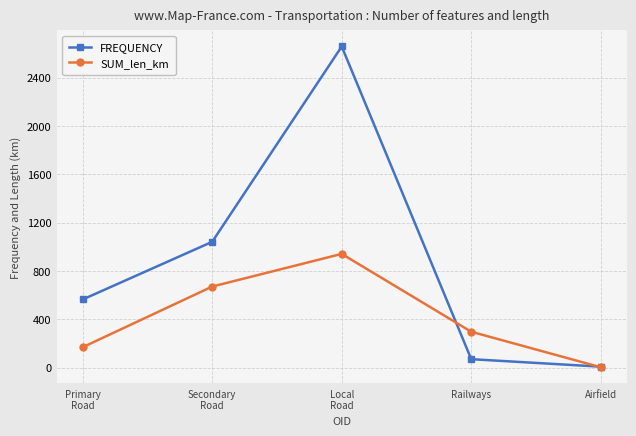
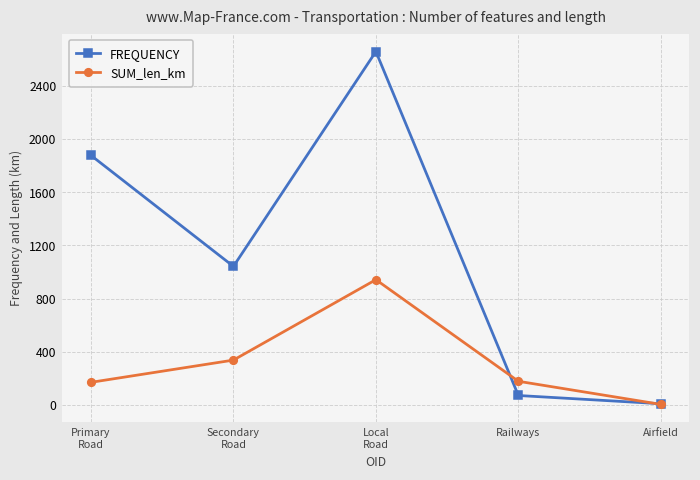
  {
    "FREQUENCY": {
-     "Primary Road": 570,
+     "Primary Road": 1880,
      "Secondary Road": 1040,
      "Local Road": 2660,
      "Railways": 70
    },
    "SUM_len_km": {
      "Primary Road": 170,
-     "Secondary Road": 670,
+     "Secondary Road": 340,
      "Local Road": 940,
-     "Railways": 300
+     "Railways": 180
    }
  }
